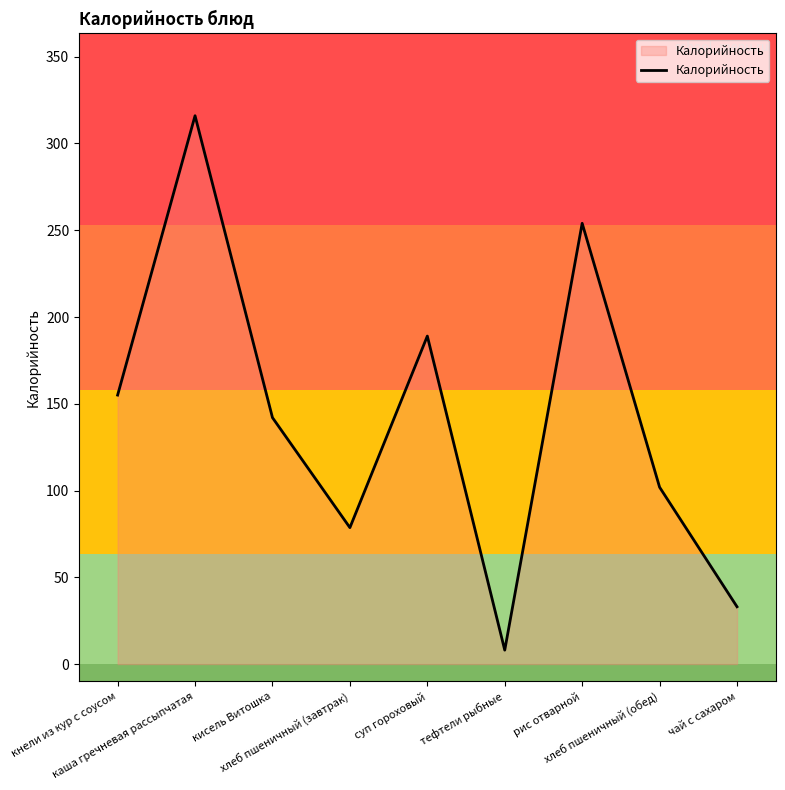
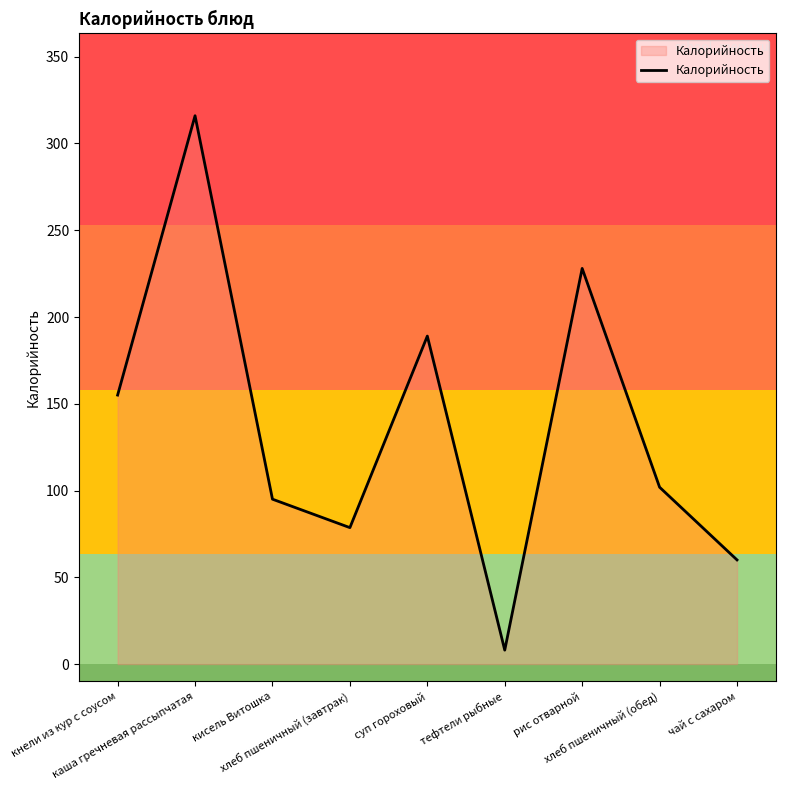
  {
    "кнели из кур с соусом": 155,
    "каша гречневая рассыпчатая": 316,
-   "кисель Витошка": 142,
+   "кисель Витошка": 95,
    "хлеб пшеничный (завтрак)": 79,
    "суп гороховый": 189,
    "тефтели рыбные": 8,
-   "рис отварной": 254,
+   "рис отварной": 228,
    "хлеб пшеничный (обед)": 102,
-   "чай с сахаром": 33
+   "чай с сахаром": 60
  }
